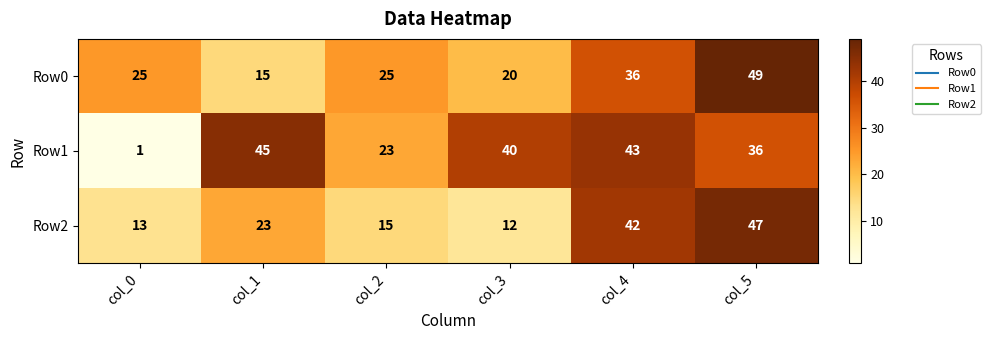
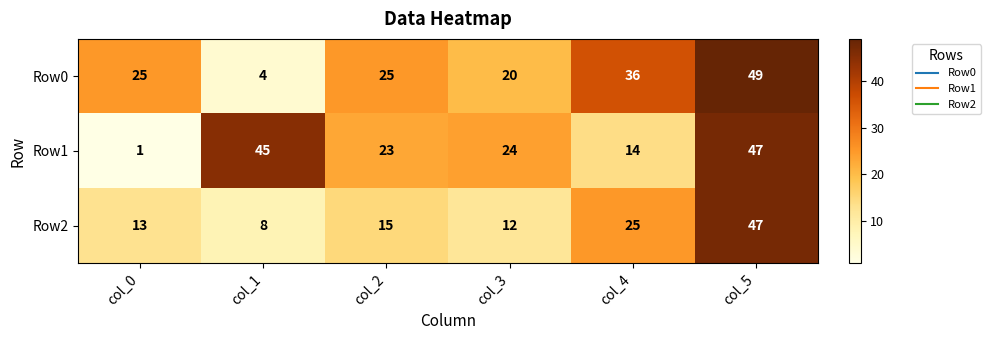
  {
    "Row0": {
      "col_0": 25,
-     "col_1": 15,
+     "col_1": 4,
      "col_2": 25,
      "col_3": 20,
      "col_4": 36,
      "col_5": 49
    },
    "Row1": {
      "col_0": 1,
      "col_1": 45,
      "col_2": 23,
-     "col_3": 40,
-     "col_4": 43,
-     "col_5": 36
+     "col_3": 24,
+     "col_4": 14,
+     "col_5": 47
    },
    "Row2": {
      "col_0": 13,
-     "col_1": 23,
+     "col_1": 8,
      "col_2": 15,
      "col_3": 12,
-     "col_4": 42,
+     "col_4": 25,
      "col_5": 47
    }
  }
